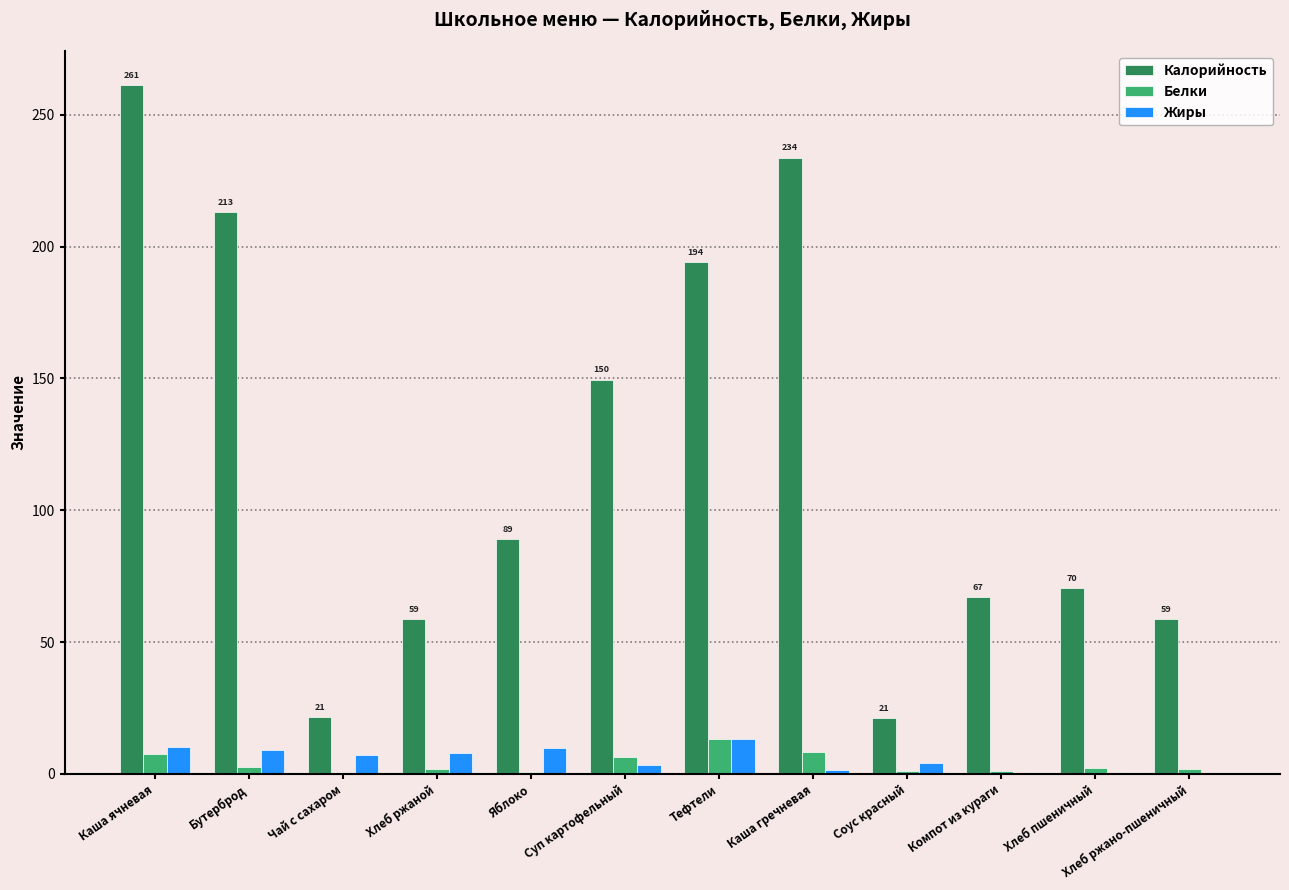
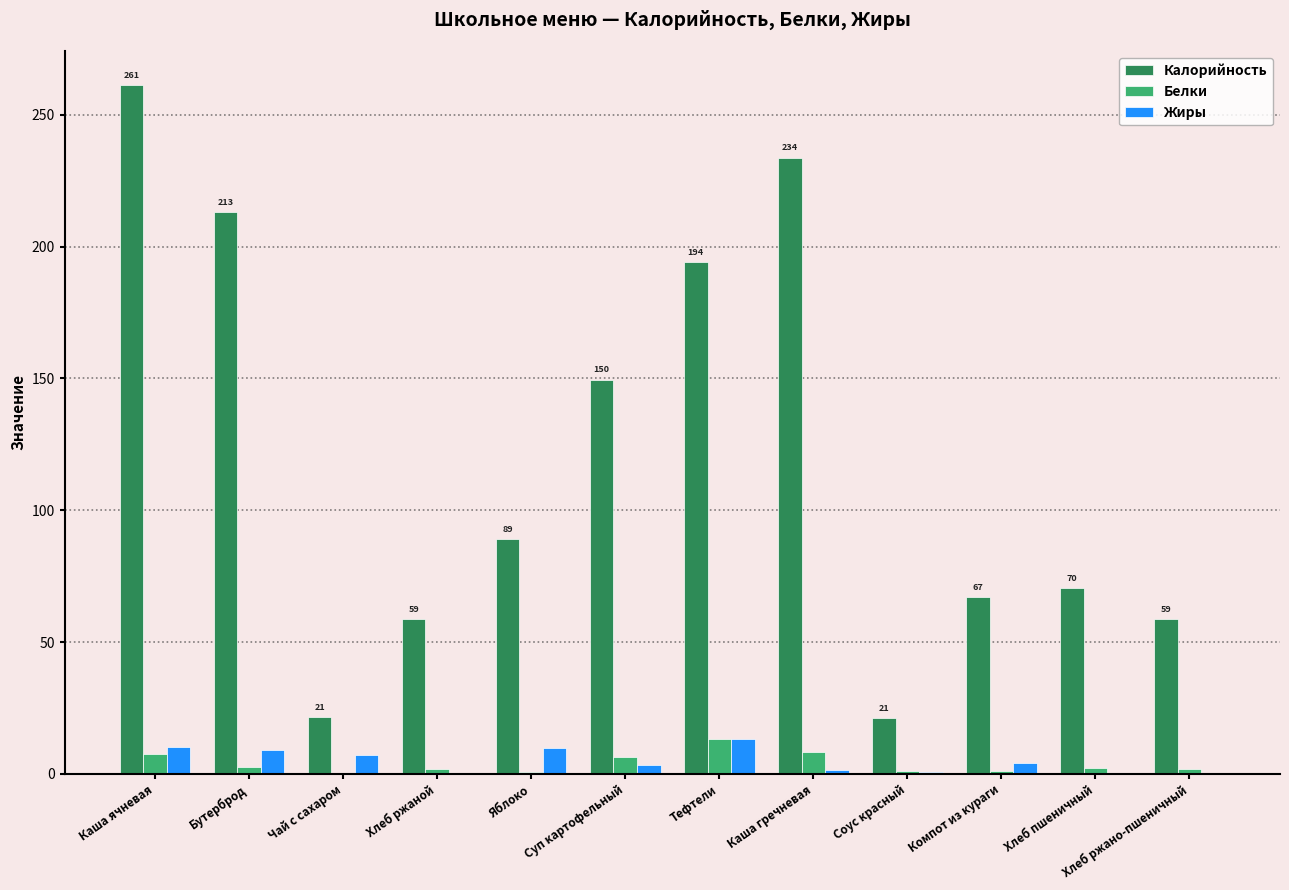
  {
    "Жиры": {
      "Каша ячневая": 10,
      "Бутерброд": 9,
      "Чай с сахаром": 7,
-     "Хлеб ржаной": 8,
+     "Хлеб ржаной": 0,
      "Яблоко": 10,
      "Суп картофельный": 4,
      "Тефтели": 13,
      "Каша гречневая": 2,
-     "Соус красный": 4,
-     "Компот из кураги": 0
+     "Соус красный": 1,
+     "Компот из кураги": 4
    }
  }
